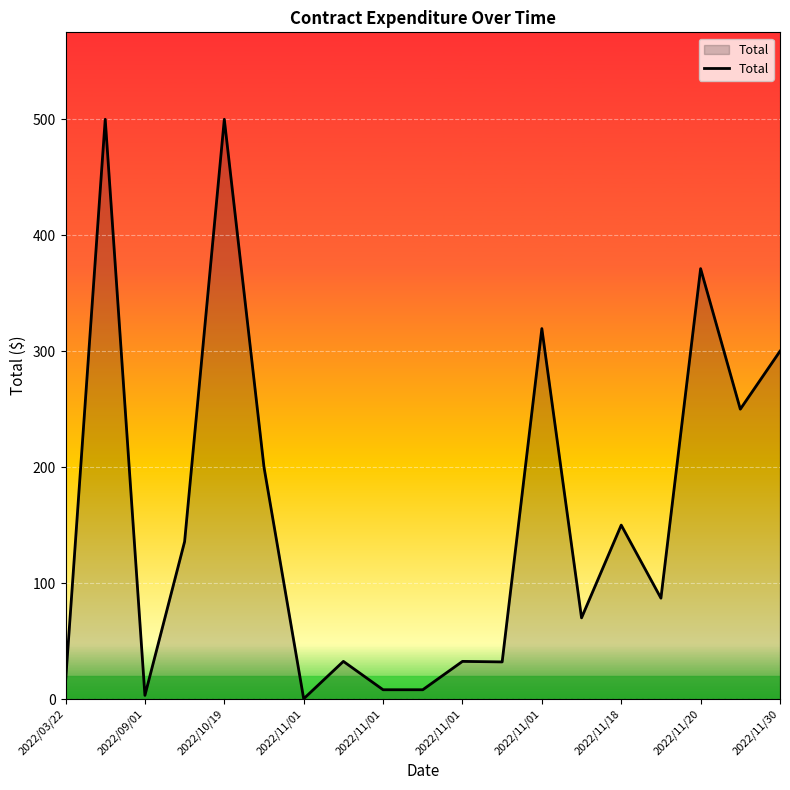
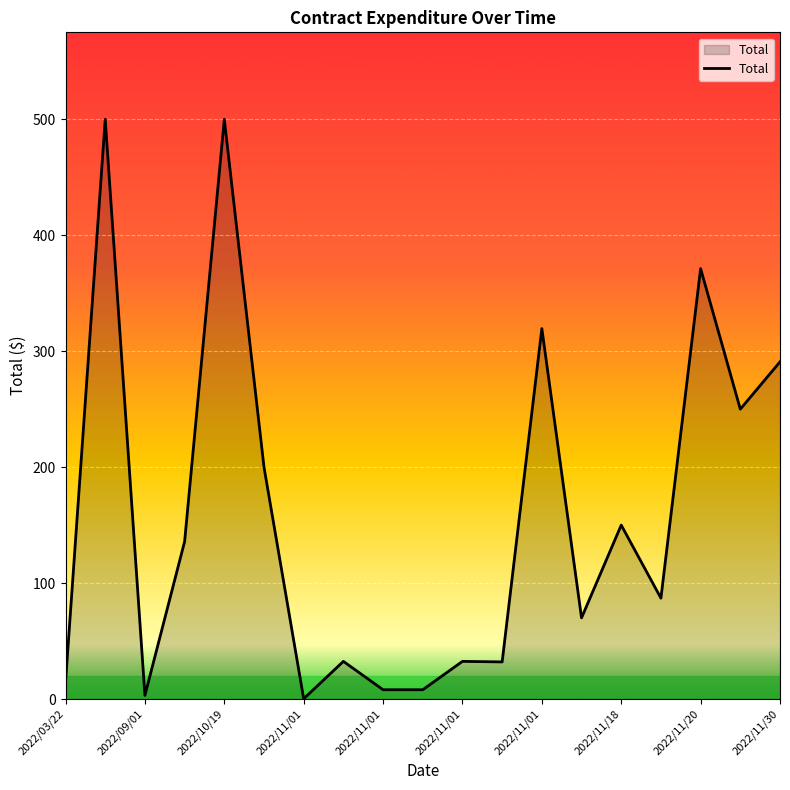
  {
    "2022/10/19": 500,
    "2022/11/20": 371,
-   "2022/11/30": 300
+   "2022/11/30": 291
  }
